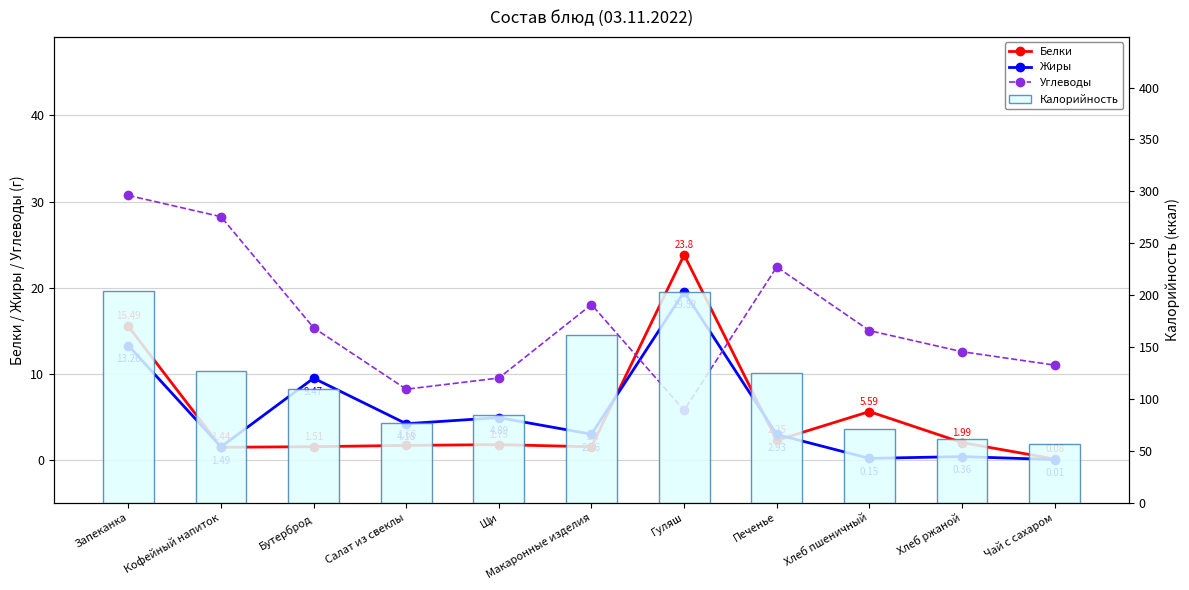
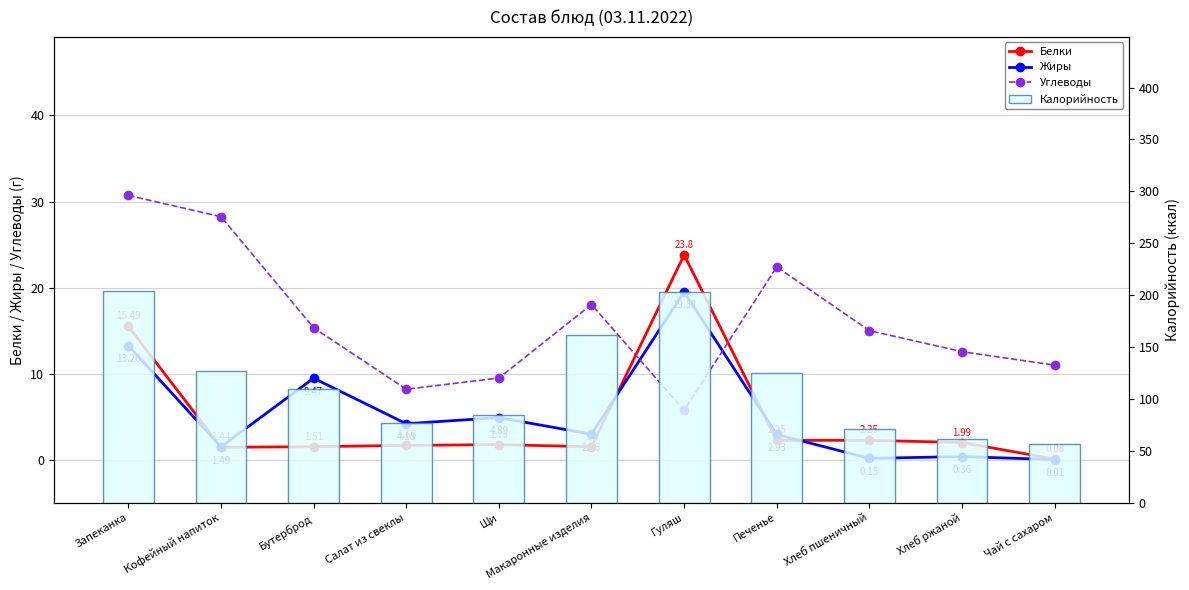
  {
    "Белки": {
      "Гуляш": 23.8,
-     "Хлеб пшеничный": 5.59,
+     "Хлеб пшеничный": 2.25,
      "Хлеб ржаной": 1.99
    },
    "Жиры": {
      "Бутерброд": 9.47
    }
  }
